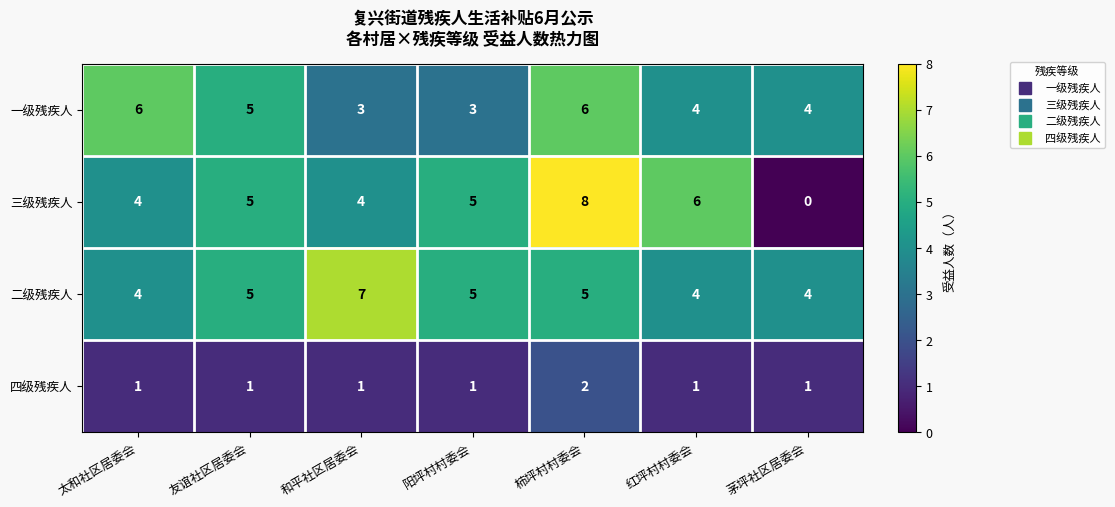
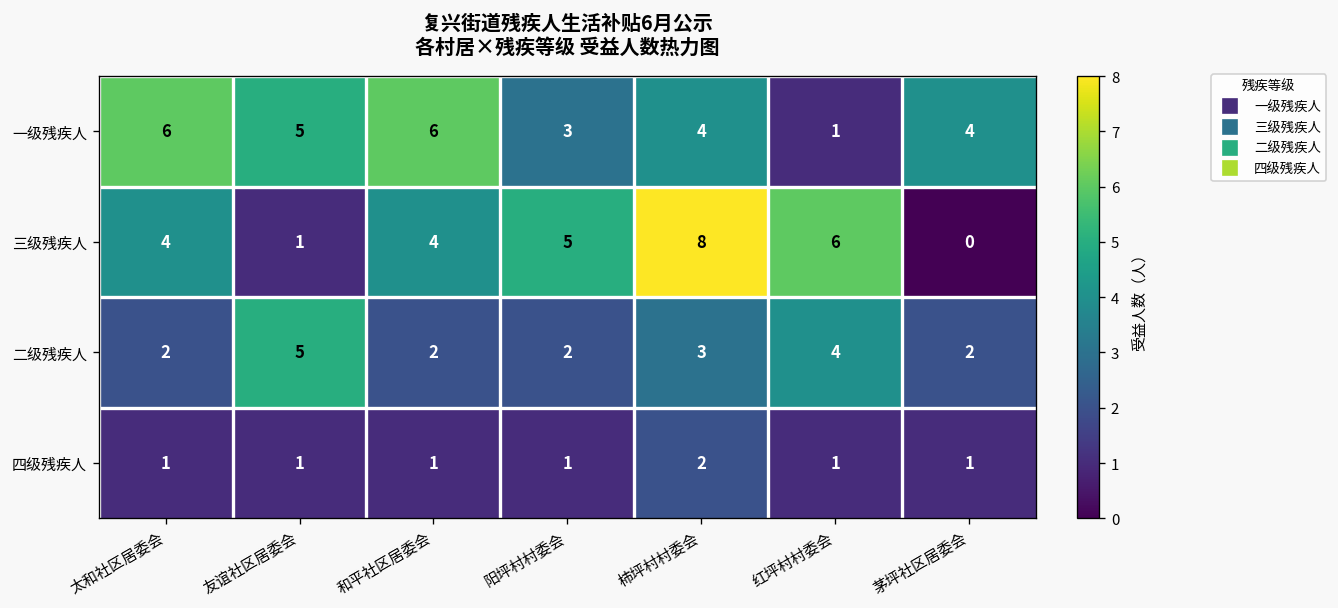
  {
    "一级残疾人": {
      "太和社区居委会": 6,
      "友谊社区居委会": 5,
-     "和平社区居委会": 3,
+     "和平社区居委会": 6,
      "阳坪村村委会": 3,
-     "柿坪村村委会": 6,
-     "红坪村村委会": 4,
+     "柿坪村村委会": 4,
+     "红坪村村委会": 1,
      "茅坪社区居委会": 4
    },
    "三级残疾人": {
      "太和社区居委会": 4,
-     "友谊社区居委会": 5,
+     "友谊社区居委会": 1,
      "和平社区居委会": 4,
      "阳坪村村委会": 5,
      "柿坪村村委会": 8,
      "红坪村村委会": 6,
      "茅坪社区居委会": 0
    },
    "二级残疾人": {
-     "太和社区居委会": 4,
+     "太和社区居委会": 2,
      "友谊社区居委会": 5,
-     "和平社区居委会": 7,
-     "阳坪村村委会": 5,
-     "柿坪村村委会": 5,
+     "和平社区居委会": 2,
+     "阳坪村村委会": 2,
+     "柿坪村村委会": 3,
      "红坪村村委会": 4,
-     "茅坪社区居委会": 4
+     "茅坪社区居委会": 2
    },
    "四级残疾人": {
      "太和社区居委会": 1,
      "友谊社区居委会": 1,
      "和平社区居委会": 1,
      "阳坪村村委会": 1,
      "柿坪村村委会": 2,
      "红坪村村委会": 1,
      "茅坪社区居委会": 1
    }
  }
